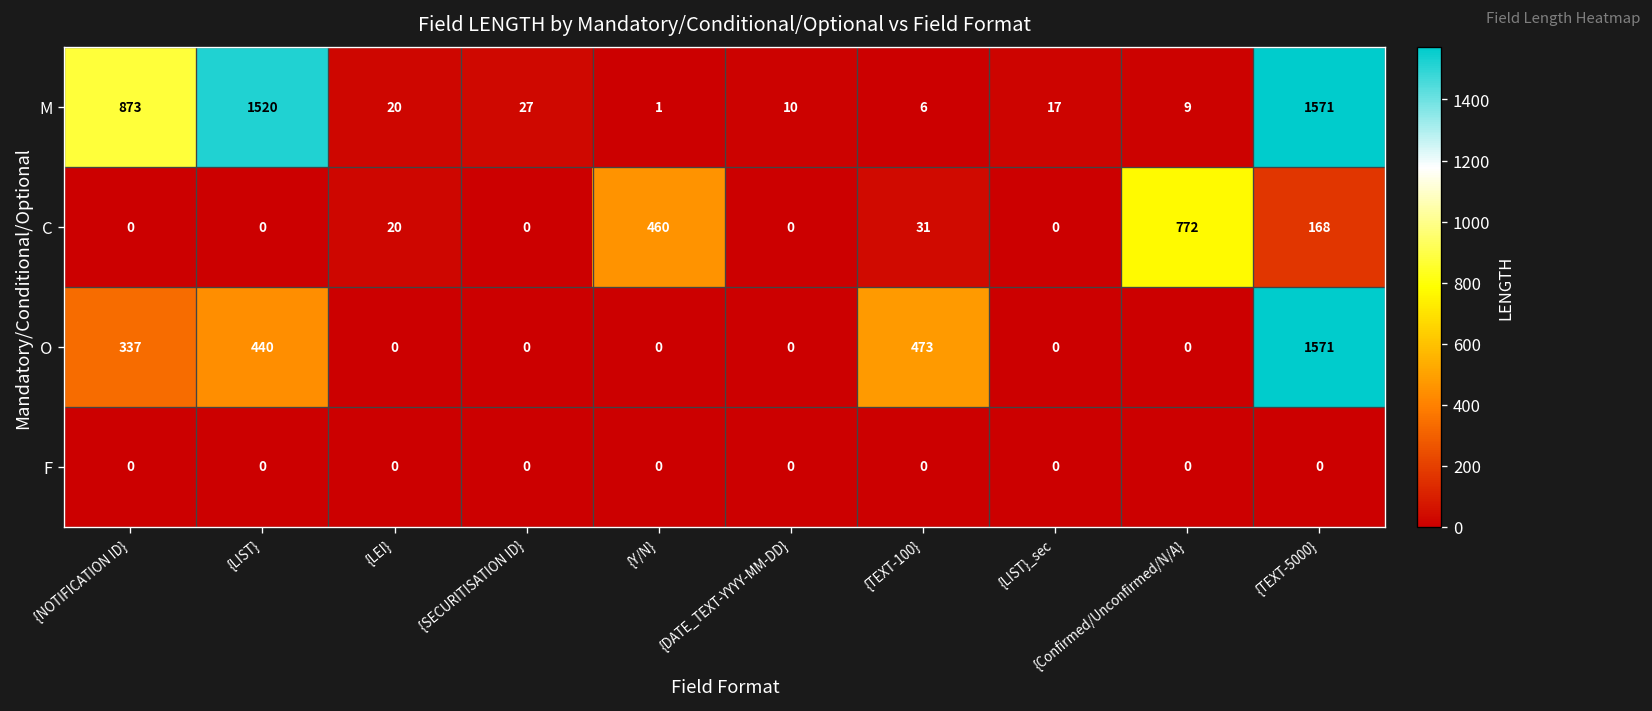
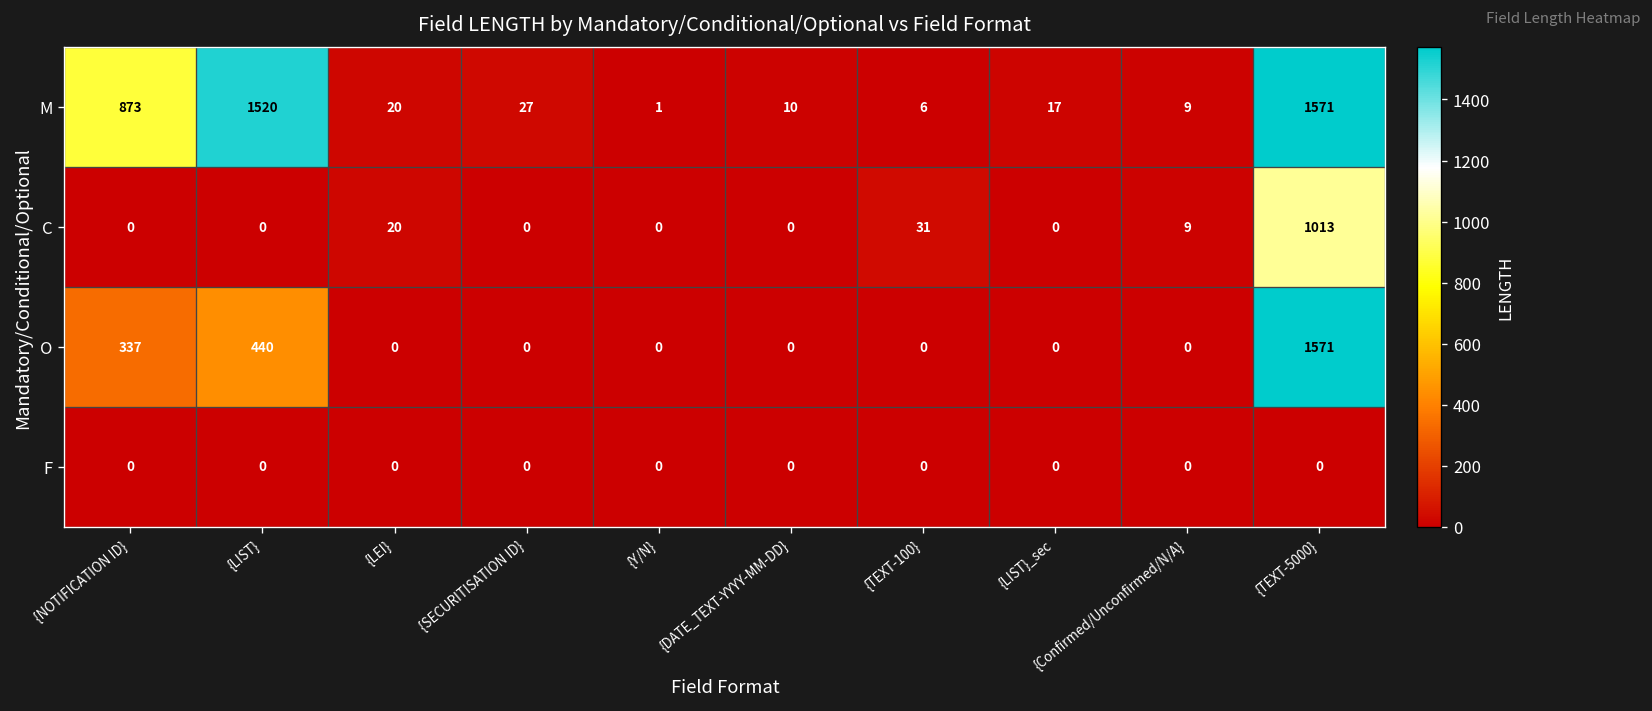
  {
    "M": {
      "{NOTIFICATION ID}": 873,
      "{LIST}": 1520,
      "{LEI}": 20,
      "{SECURITISATION ID}": 27,
      "{Y/N}": 1,
      "{DATE_TEXT-YYYY-MM-DD}": 10,
      "{TEXT-100}": 6,
      "{LIST}_sec": 17,
      "{Confirmed/Unconfirmed/N/A}": 9,
      "{TEXT-5000}": 1571
    },
    "C": {
      "{NOTIFICATION ID}": 0,
      "{LIST}": 0,
      "{LEI}": 20,
      "{SECURITISATION ID}": 0,
-     "{Y/N}": 460,
+     "{Y/N}": 0,
      "{DATE_TEXT-YYYY-MM-DD}": 0,
      "{TEXT-100}": 31,
      "{LIST}_sec": 0,
-     "{Confirmed/Unconfirmed/N/A}": 772,
-     "{TEXT-5000}": 168
+     "{Confirmed/Unconfirmed/N/A}": 9,
+     "{TEXT-5000}": 1013
    },
    "O": {
      "{NOTIFICATION ID}": 337,
      "{LIST}": 440,
      "{LEI}": 0,
      "{SECURITISATION ID}": 0,
      "{Y/N}": 0,
      "{DATE_TEXT-YYYY-MM-DD}": 0,
-     "{TEXT-100}": 473,
+     "{TEXT-100}": 0,
      "{LIST}_sec": 0,
      "{Confirmed/Unconfirmed/N/A}": 0,
      "{TEXT-5000}": 1571
    },
    "F": {
      "{NOTIFICATION ID}": 0,
      "{LIST}": 0,
      "{LEI}": 0,
      "{SECURITISATION ID}": 0,
      "{Y/N}": 0,
      "{DATE_TEXT-YYYY-MM-DD}": 0,
      "{TEXT-100}": 0,
      "{LIST}_sec": 0,
      "{Confirmed/Unconfirmed/N/A}": 0,
      "{TEXT-5000}": 0
    }
  }
